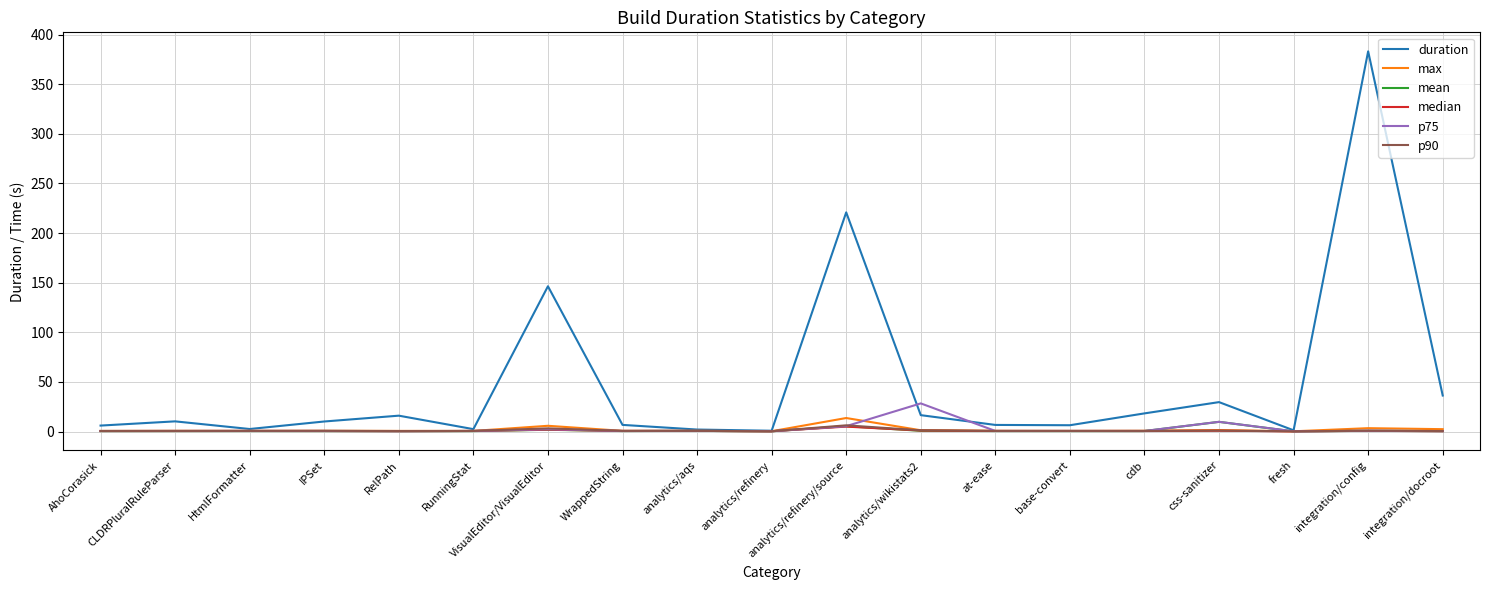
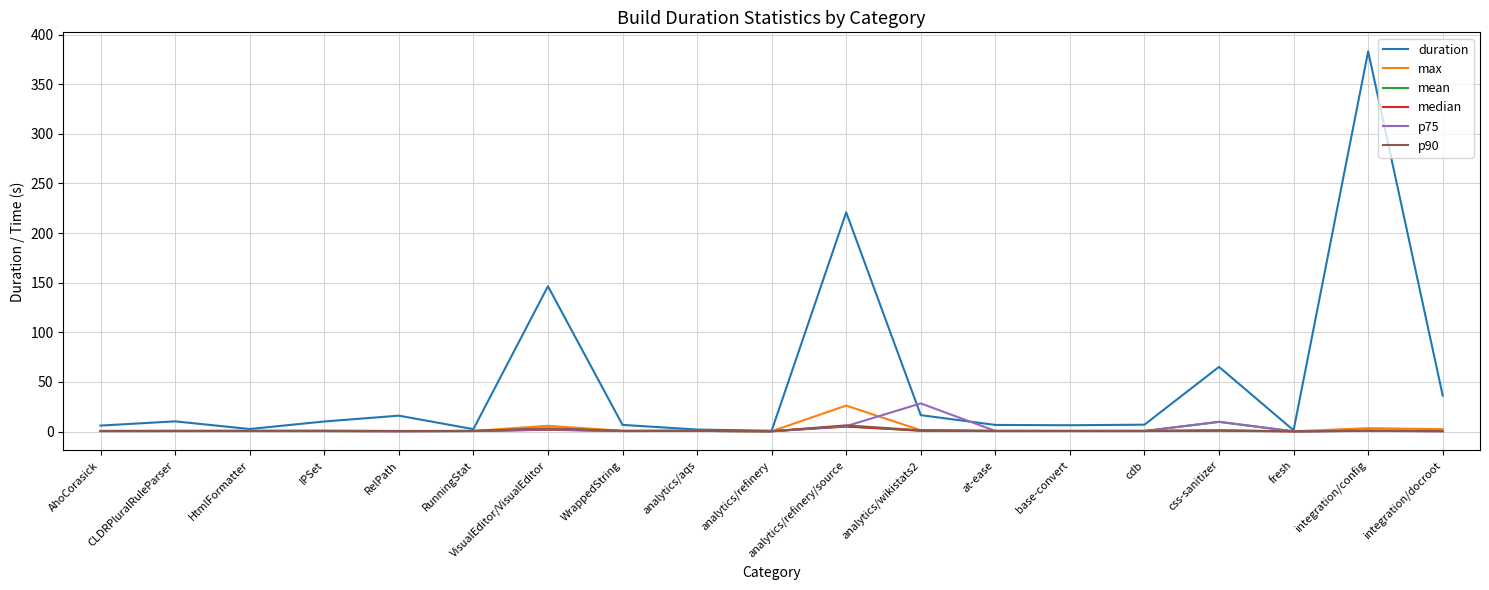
  {
    "duration": {
      "AhoCorasick": 10,
      "CLDRPluralRuleParser": 10,
      "IPSet": 10,
      "RelPath": 20,
      "VisualEditor/VisualEditor": 150,
      "WrappedString": 10,
      "analytics/refinery/source": 220,
      "analytics/wikistats2": 20,
      "at-ease": 10,
      "base-convert": 10,
-     "cdb": 20,
-     "css-sanitizer": 30,
+     "cdb": 10,
+     "css-sanitizer": 70,
      "integration/config": 380,
      "integration/docroot": 40
    },
    "max": {
-     "analytics/refinery/source": 10
+     "analytics/refinery/source": 30
    },
    "p75": {
      "analytics/wikistats2": 30
    }
  }
